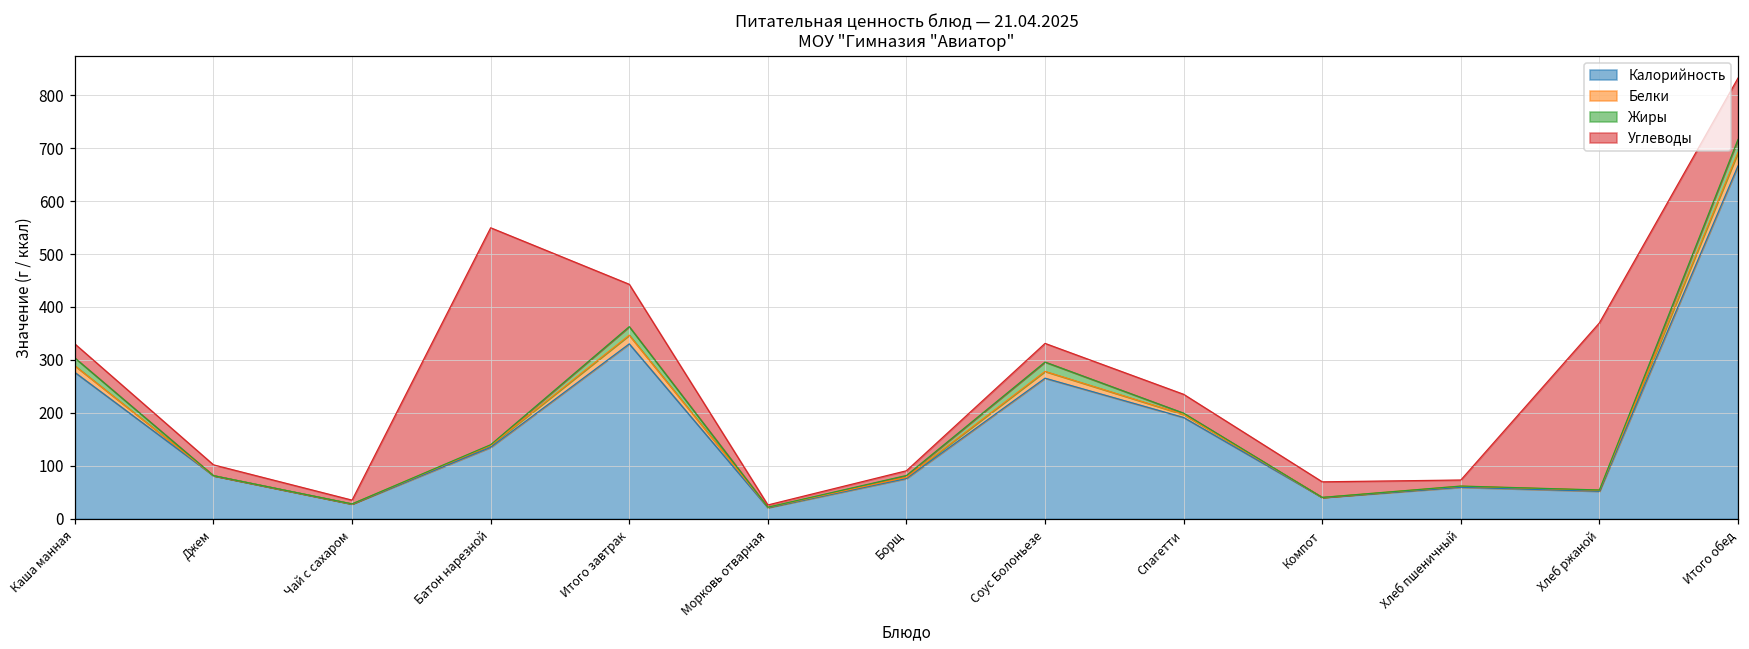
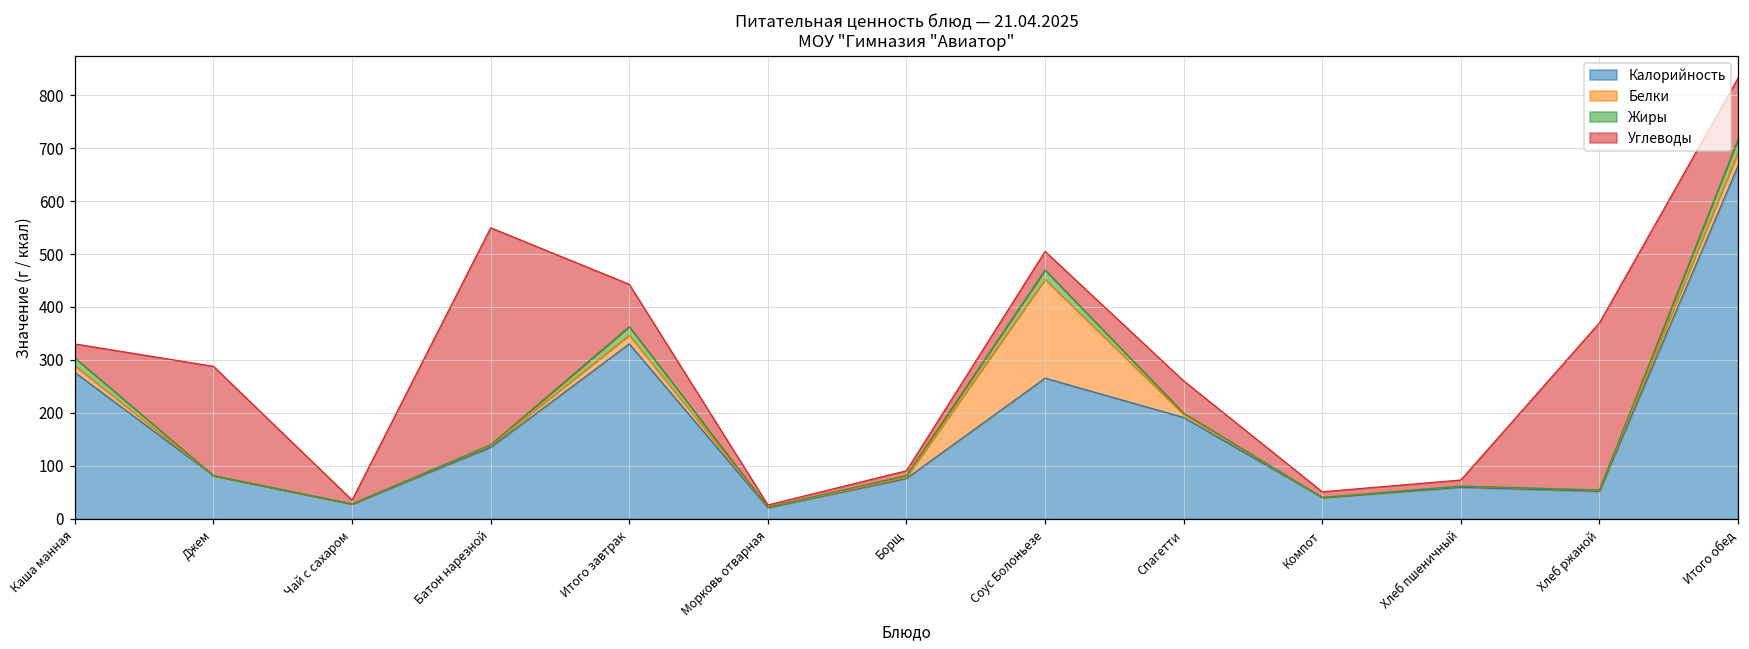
  {
    "Калорийность": {
      "Каша манная": 280,
      "Итого завтрак": 330,
      "Соус Болоньезе": 270,
      "Спагетти": 190,
      "Итого обед": 670
    },
    "Белки": {
      "Каша манная": 10,
      "Итого завтрак": 20,
-     "Соус Болоньезе": 10,
+     "Соус Болоньезе": 190,
      "Итого обед": 30
    },
    "Жиры": {
      "Каша манная": 10,
      "Итого завтрак": 20,
      "Соус Болоньезе": 20,
      "Итого обед": 20
    },
    "Углеводы": {
      "Каша манная": 30,
-     "Джем": 20,
+     "Джем": 210,
      "Чай с сахаром": 10,
      "Батон нарезной": 410,
      "Итого завтрак": 80,
      "Борщ": 10,
      "Соус Болоньезе": 40,
-     "Спагетти": 40,
-     "Компот": 30,
+     "Спагетти": 60,
+     "Компот": 10,
      "Хлеб пшеничный": 10,
      "Хлеб ржаной": 320,
      "Итого обед": 120
    }
  }
